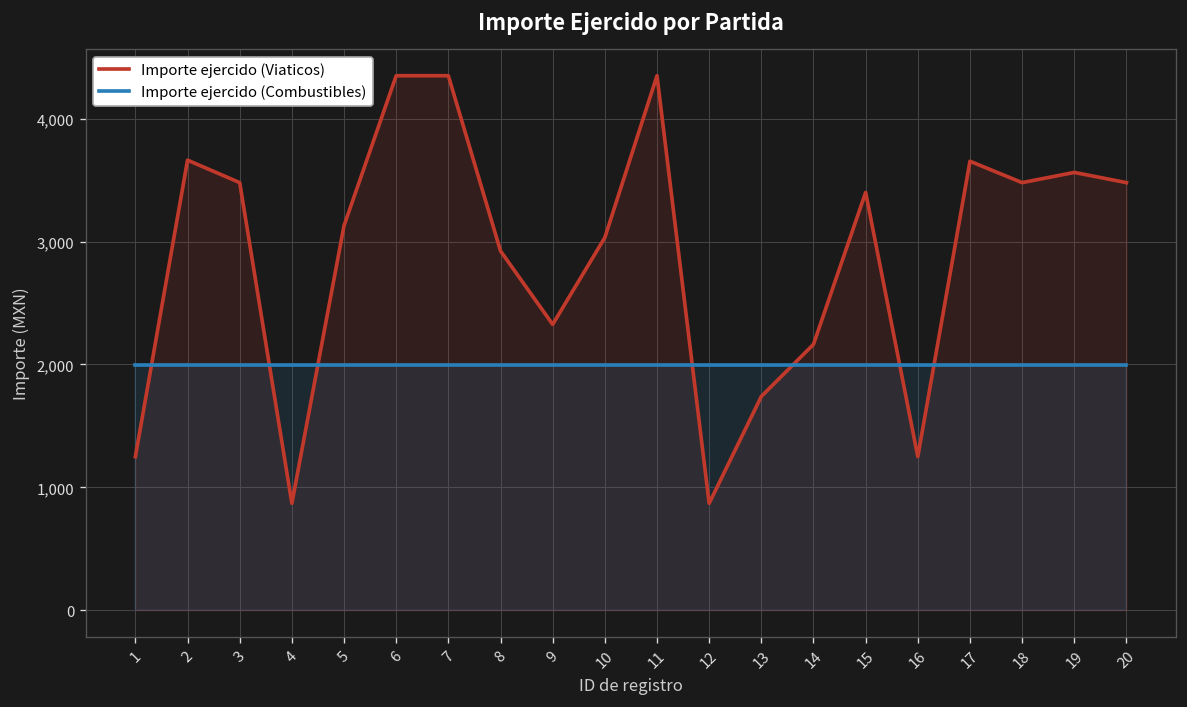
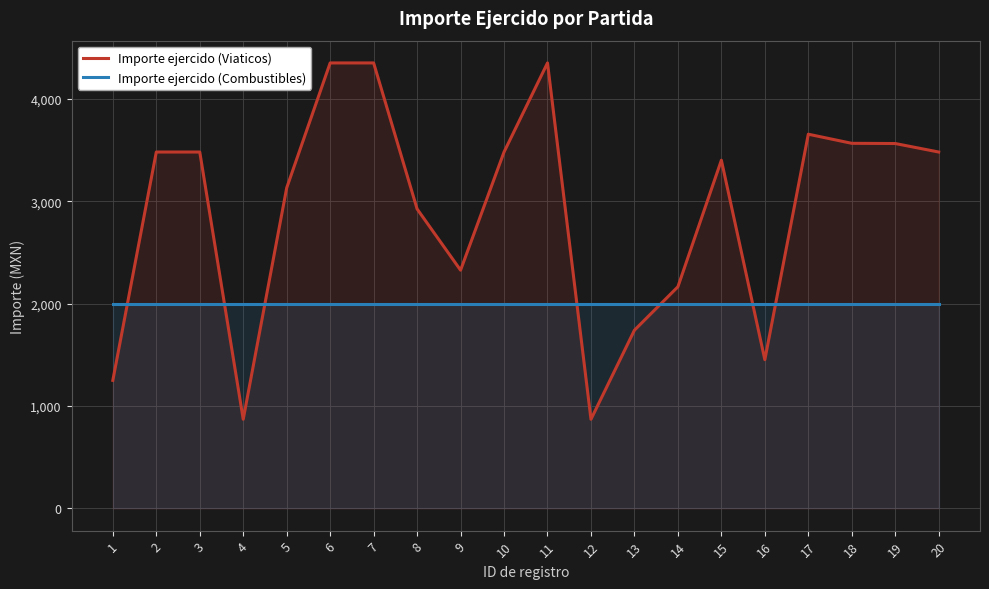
  {
    "Importe ejercido (Viaticos)": {
      "1": "1,250",
-     "2": "3,660",
+     "2": "3,480",
      "3": "3,480",
      "4": "870",
      "5": "3,130",
      "6": "4,350",
      "7": "4,350",
      "8": "2,920",
      "9": "2,330",
-     "10": "3,030",
+     "10": "3,480",
      "11": "4,350",
      "12": "870",
      "13": "1,740",
      "14": "2,160",
      "15": "3,400",
-     "16": "1,250",
+     "16": "1,450",
      "17": "3,650",
-     "18": "3,480",
+     "18": "3,570",
      "19": "3,560",
      "20": "3,480"
    },
    "Importe ejercido (Combustibles)": {
      "1": "2,000",
      "2": "2,000",
      "3": "2,000",
      "4": "2,000",
      "5": "2,000",
      "6": "2,000",
      "7": "2,000",
      "8": "2,000",
      "9": "2,000",
      "10": "2,000",
      "11": "2,000",
      "12": "2,000",
      "13": "2,000",
      "14": "2,000",
      "15": "2,000",
      "16": "2,000",
      "17": "2,000",
      "18": "2,000",
      "19": "2,000",
      "20": "2,000"
    }
  }
